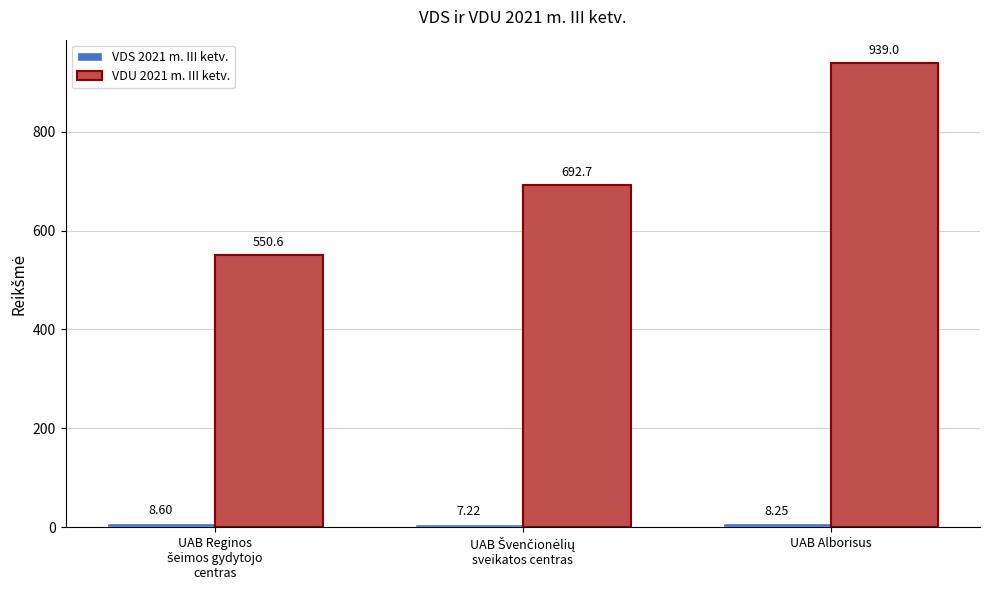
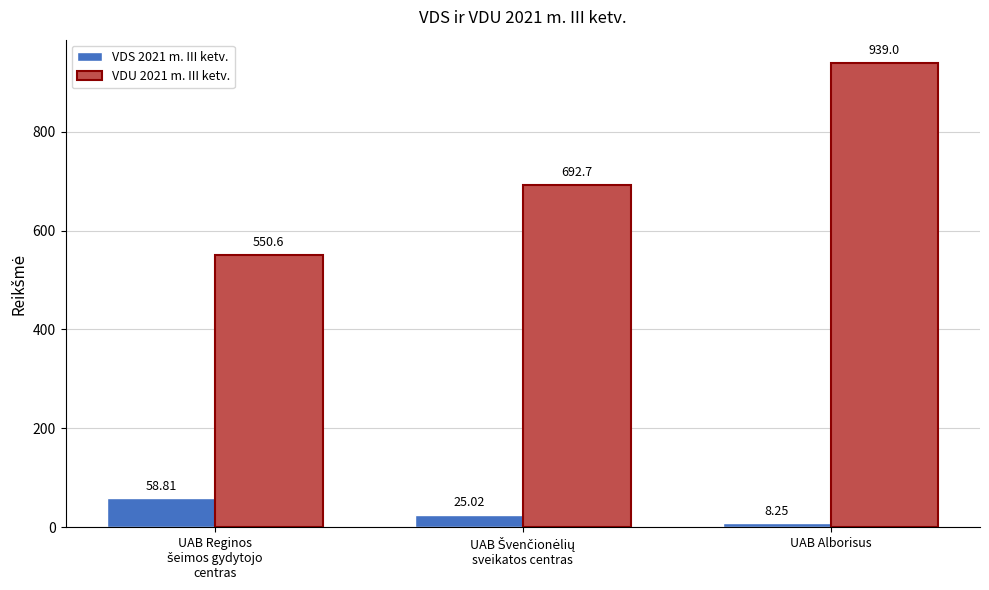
  {
    "VDS 2021 m. III ketv.": {
-     "UAB Reginos šeimos gydytojo centras": 8.60,
-     "UAB Švenčionėlių sveikatos centras": 7.22,
+     "UAB Reginos šeimos gydytojo centras": 58.81,
+     "UAB Švenčionėlių sveikatos centras": 25.02,
      "UAB Alborisus": 8.25
    },
    "VDU 2021 m. III ketv.": {
      "UAB Reginos šeimos gydytojo centras": 550.6,
      "UAB Švenčionėlių sveikatos centras": 692.7,
      "UAB Alborisus": 939.0
    }
  }
